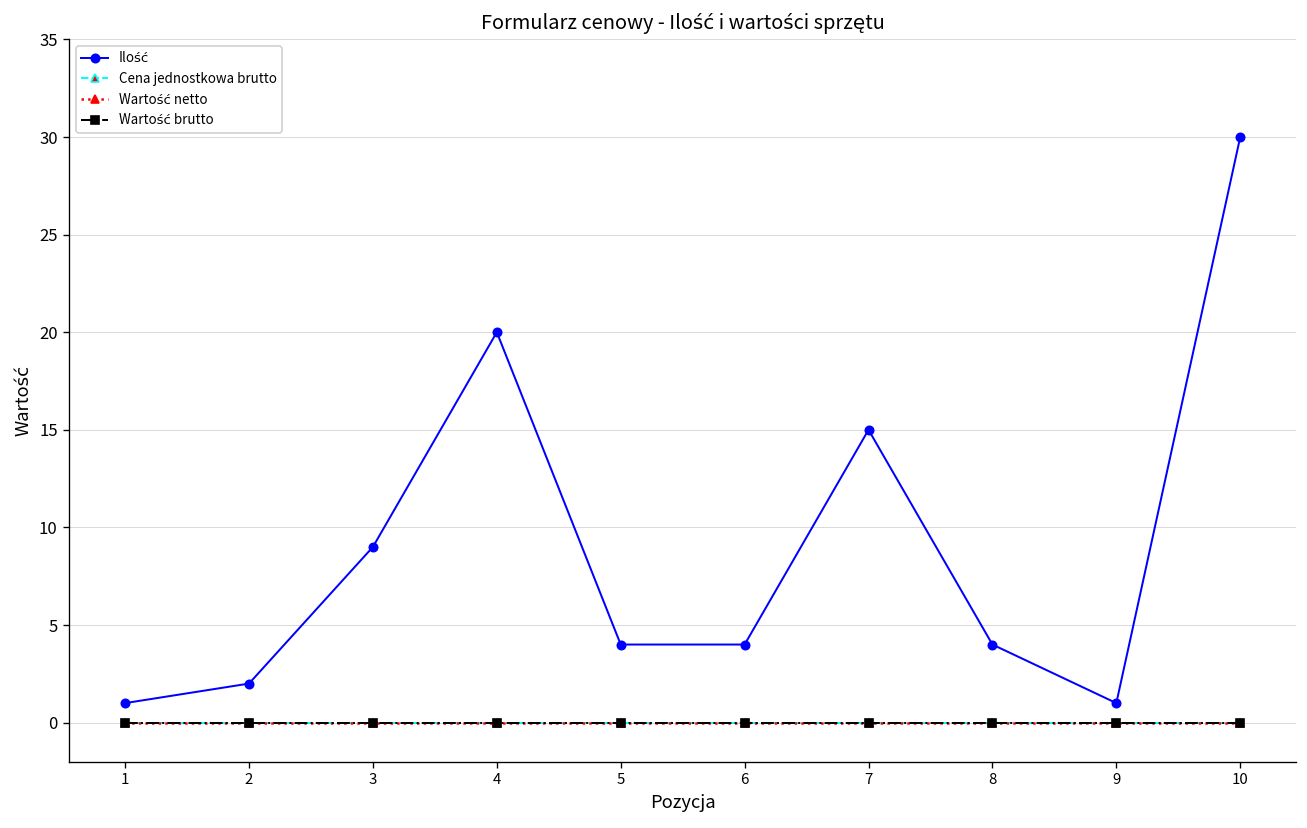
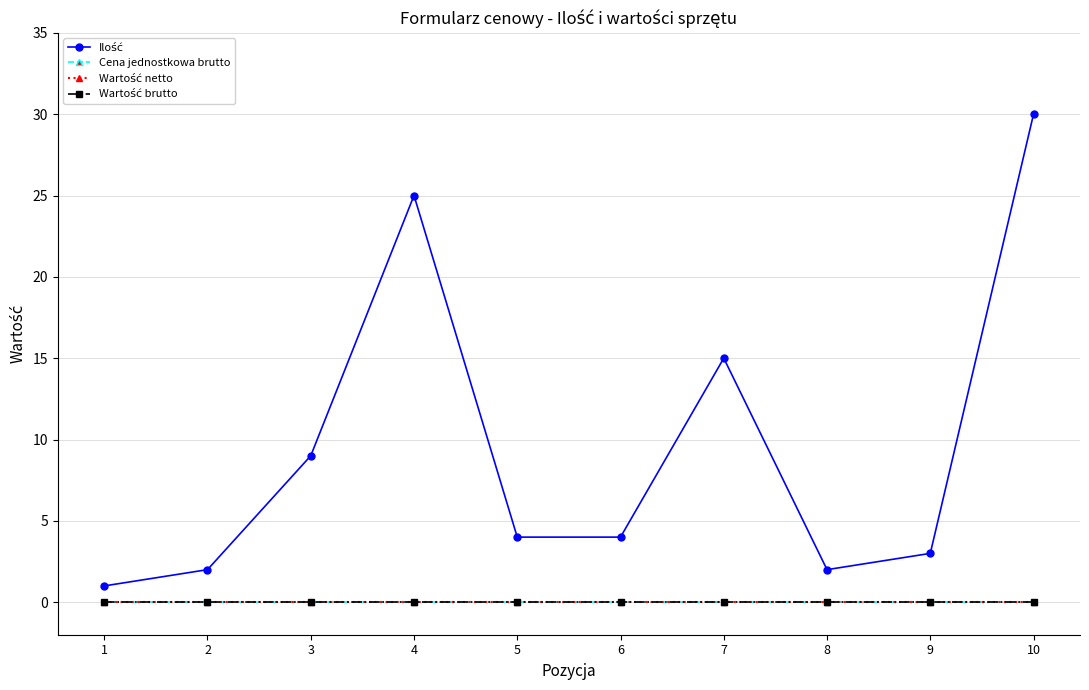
  {
    "Ilość": {
      "1": 1,
      "2": 2,
      "3": 9,
-     "4": 20,
+     "4": 25,
      "5": 4,
      "6": 4,
      "7": 15,
-     "8": 4,
-     "9": 1,
+     "8": 2,
+     "9": 3,
      "10": 30
    },
    "Wartość brutto": {
      "1": 0,
      "2": 0,
      "3": 0,
      "4": 0,
      "5": 0,
      "6": 0,
      "7": 0,
      "8": 0,
      "9": 0,
      "10": 0
    }
  }
